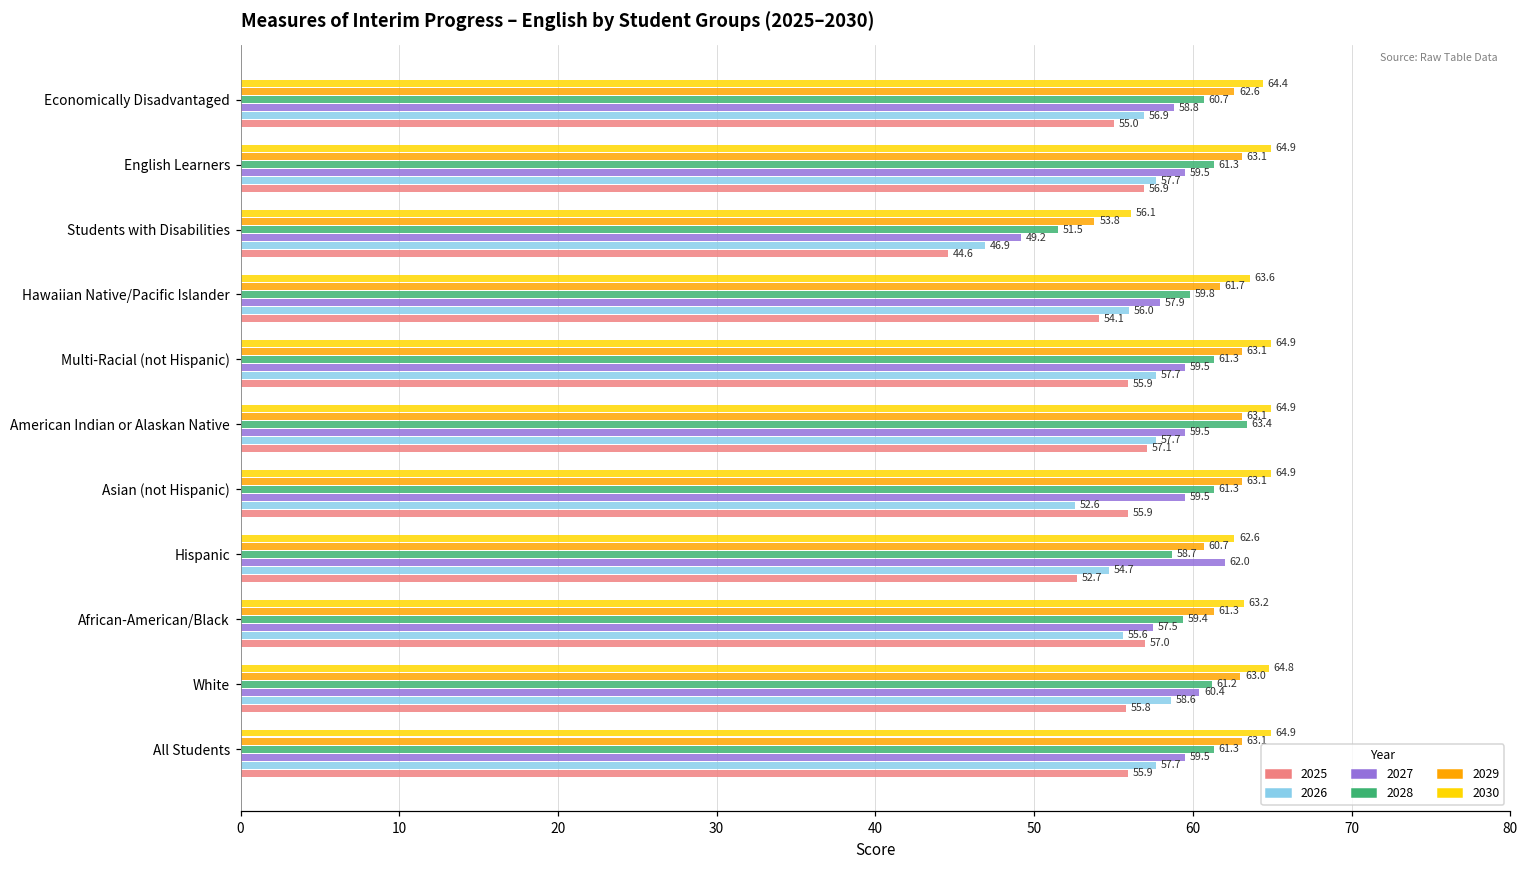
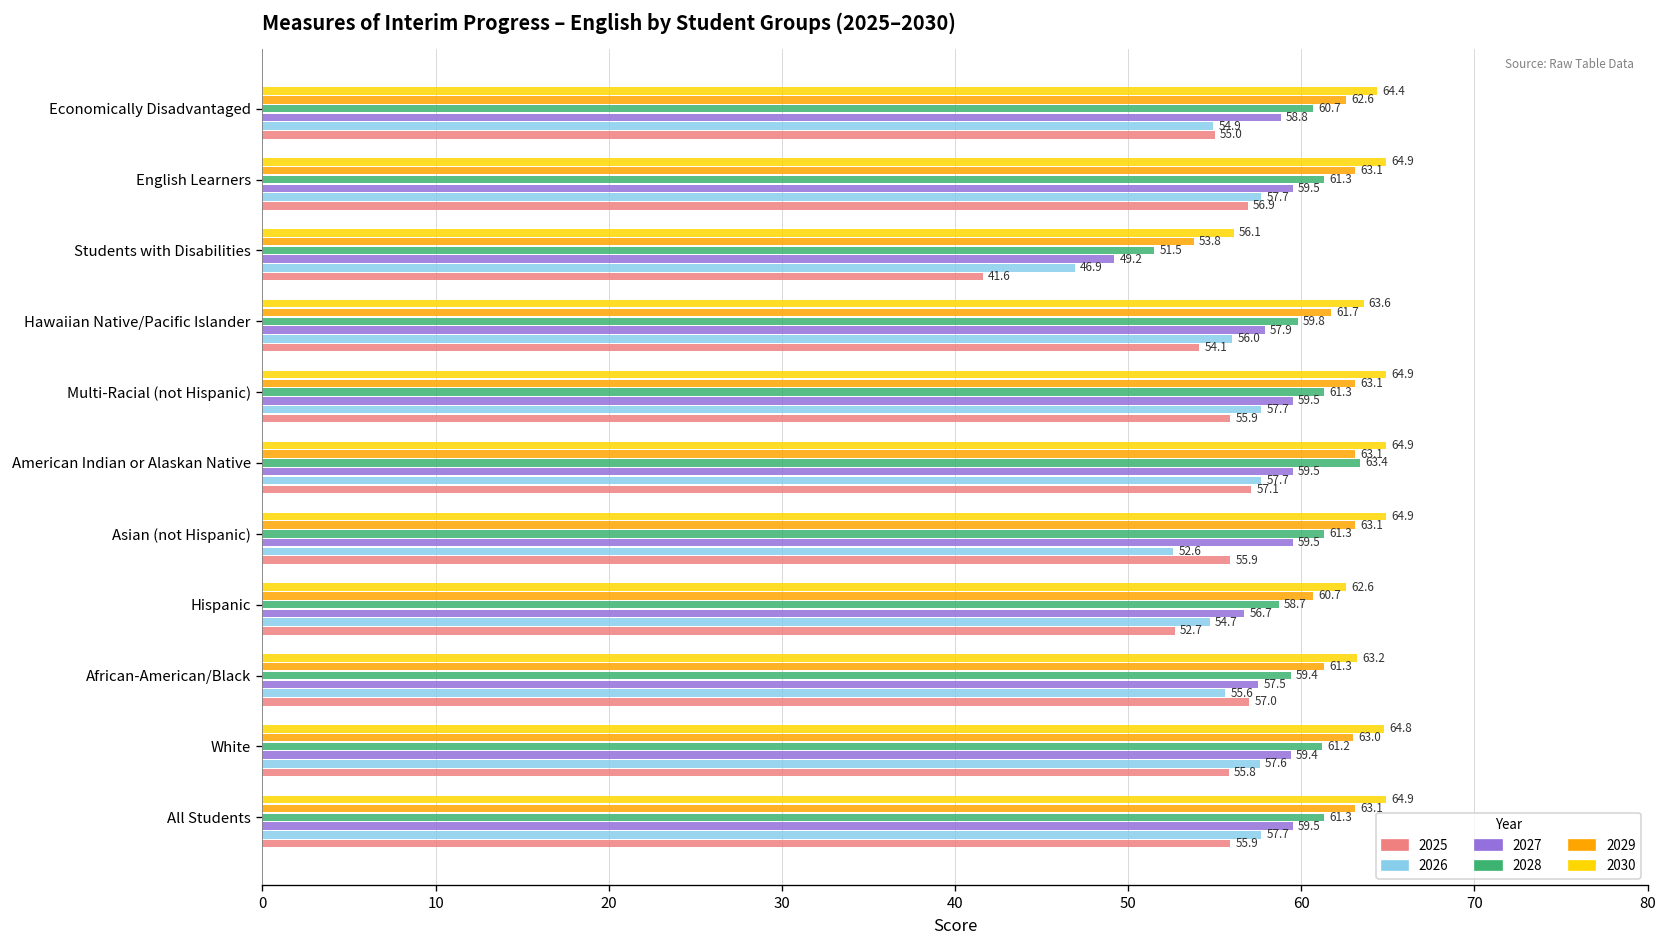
  {
    "2025": {
      "Economically Disadvantaged": 55.0,
      "English Learners": 56.9,
-     "Students with Disabilities": 44.6,
+     "Students with Disabilities": 41.6,
      "Hawaiian Native/Pacific Islander": 54.1,
      "Multi-Racial (not Hispanic)": 55.9,
      "American Indian or Alaskan Native": 57.1,
      "Asian (not Hispanic)": 55.9,
      "Hispanic": 52.7,
      "African-American/Black": 57.0,
      "White": 55.8,
      "All Students": 55.9
    },
    "2026": {
-     "Economically Disadvantaged": 56.9,
+     "Economically Disadvantaged": 54.9,
      "English Learners": 57.7,
      "Students with Disabilities": 46.9,
      "Hawaiian Native/Pacific Islander": 56.0,
      "Multi-Racial (not Hispanic)": 57.7,
      "American Indian or Alaskan Native": 57.7,
      "Asian (not Hispanic)": 52.6,
      "Hispanic": 54.7,
      "African-American/Black": 55.6,
-     "White": 58.6,
+     "White": 57.6,
      "All Students": 57.7
    },
    "2027": {
      "Economically Disadvantaged": 58.8,
      "English Learners": 59.5,
      "Students with Disabilities": 49.2,
      "Hawaiian Native/Pacific Islander": 57.9,
      "Multi-Racial (not Hispanic)": 59.5,
      "American Indian or Alaskan Native": 59.5,
      "Asian (not Hispanic)": 59.5,
-     "Hispanic": 62.0,
+     "Hispanic": 56.7,
      "African-American/Black": 57.5,
-     "White": 60.4,
+     "White": 59.4,
      "All Students": 59.5
    },
    "2028": {
      "Economically Disadvantaged": 60.7,
      "English Learners": 61.3,
      "Students with Disabilities": 51.5,
      "Hawaiian Native/Pacific Islander": 59.8,
      "Multi-Racial (not Hispanic)": 61.3,
      "Asian (not Hispanic)": 61.3,
      "Hispanic": 58.7,
      "African-American/Black": 59.4,
      "White": 61.2,
      "All Students": 61.3
    }
  }
